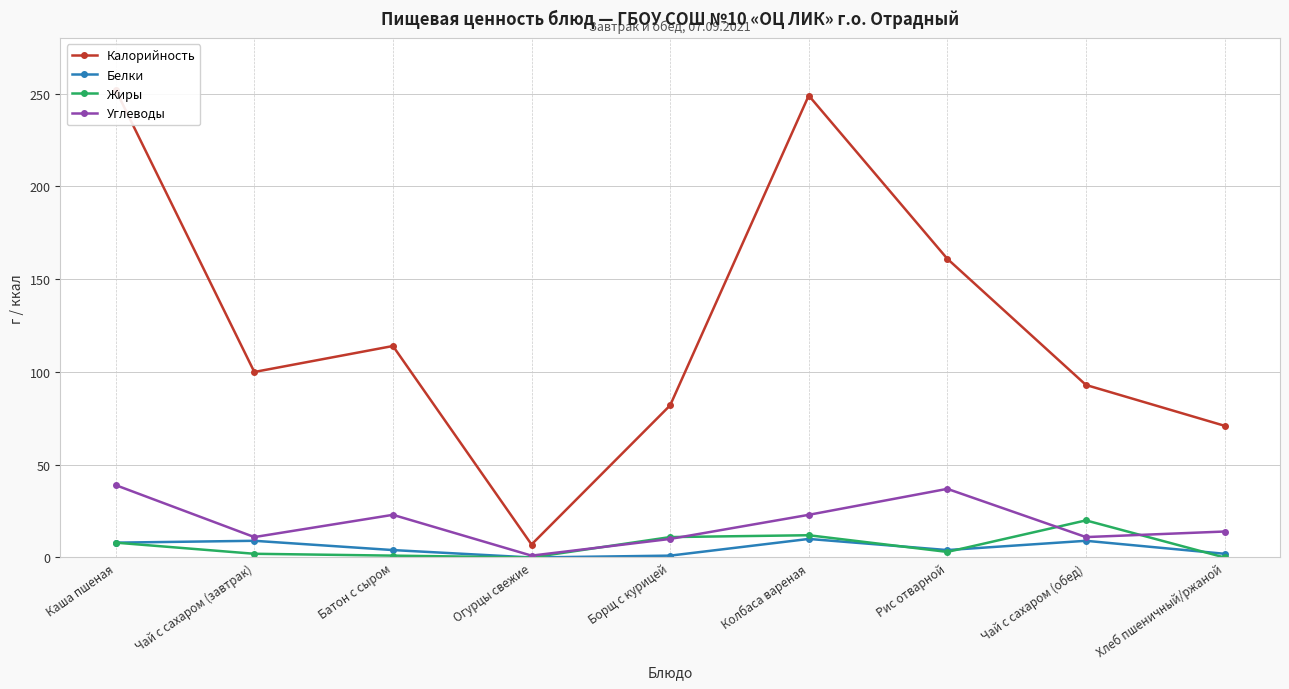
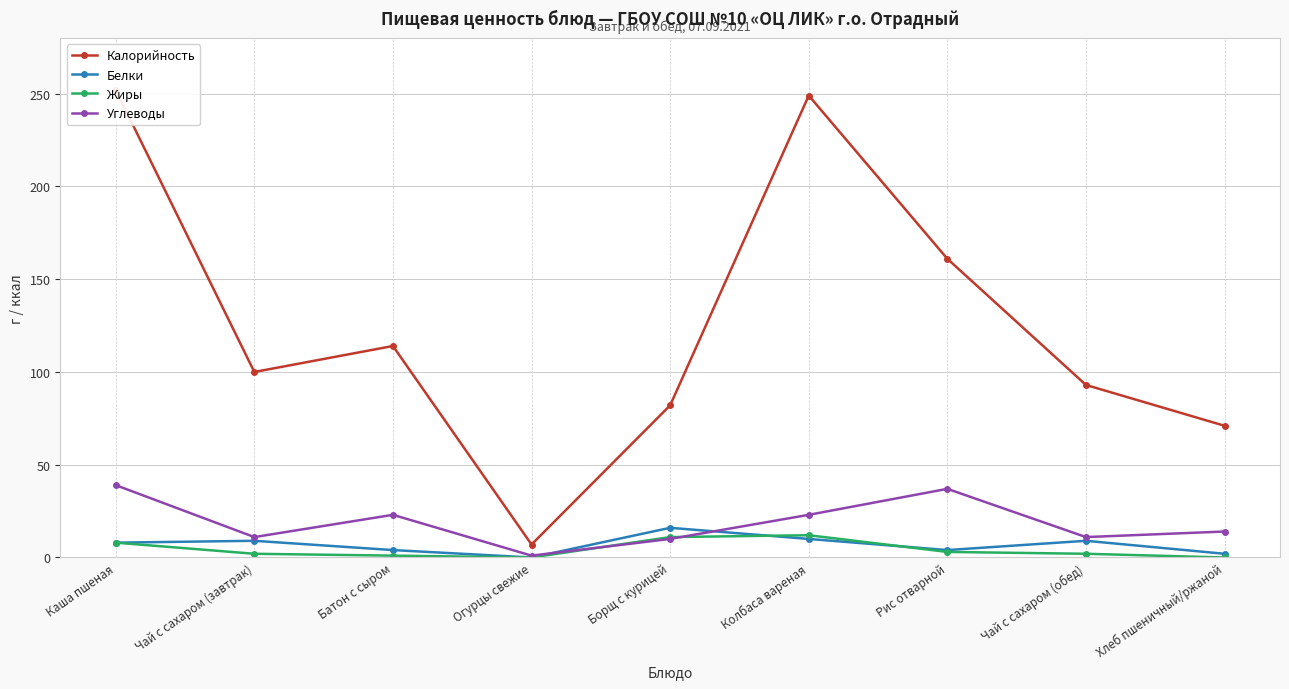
  {
    "Калорийность": {
      "Чай с сахаром (завтрак)": 100,
      "Батон с сыром": 114,
      "Огурцы свежие": 7,
      "Борщ с курицей": 82,
      "Колбаса вареная": 249,
      "Рис отварной": 161,
      "Чай с сахаром (обед)": 93,
      "Хлеб пшеничный/ржаной": 71
    },
    "Белки": {
      "Чай с сахаром (завтрак)": 9,
      "Батон с сыром": 4,
-     "Борщ с курицей": 1,
+     "Борщ с курицей": 16,
      "Колбаса вареная": 10,
      "Чай с сахаром (обед)": 9,
      "Хлеб пшеничный/ржаной": 2
    },
    "Жиры": {
      "Чай с сахаром (завтрак)": 2,
      "Батон с сыром": 1,
      "Колбаса вареная": 12,
-     "Чай с сахаром (обед)": 20,
+     "Чай с сахаром (обед)": 2,
      "Хлеб пшеничный/ржаной": 0
    },
    "Углеводы": {
      "Каша пшеная": 39,
      "Чай с сахаром (завтрак)": 11,
      "Батон с сыром": 23,
      "Колбаса вареная": 23,
      "Рис отварной": 37,
      "Чай с сахаром (обед)": 11,
      "Хлеб пшеничный/ржаной": 14
    }
  }
